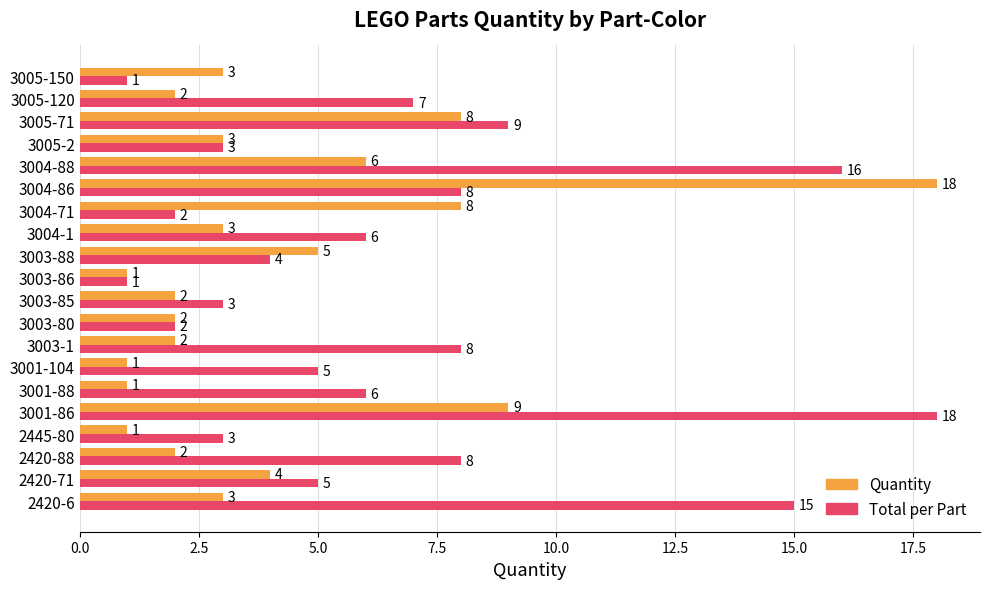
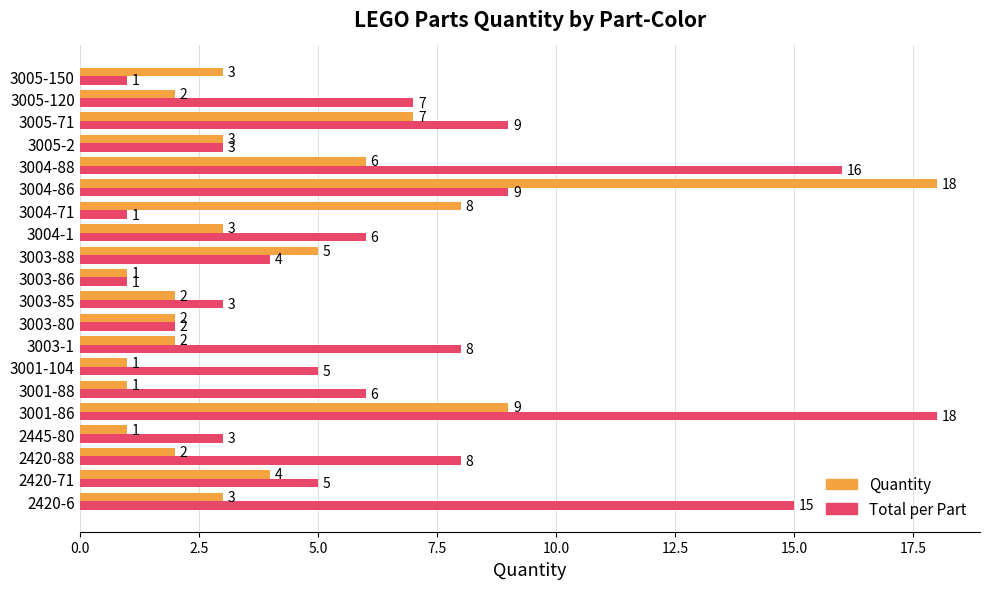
  {
    "Quantity": {
      "3005-150": 3,
      "3005-120": 2,
-     "3005-71": 8,
+     "3005-71": 7,
      "3004-88": 6,
      "3004-86": 18,
      "3004-71": 8,
      "3004-1": 3,
      "3003-88": 5,
      "3003-85": 2,
      "3003-1": 2,
      "3001-104": 1,
      "3001-88": 1,
      "3001-86": 9,
      "2445-80": 1,
      "2420-88": 2,
      "2420-71": 4,
      "2420-6": 3
    },
    "Total per Part": {
      "3005-150": 1,
      "3005-120": 7,
      "3005-71": 9,
      "3004-88": 16,
-     "3004-86": 8,
-     "3004-71": 2,
+     "3004-86": 9,
+     "3004-71": 1,
      "3004-1": 6,
      "3003-88": 4,
      "3003-85": 3,
      "3003-1": 8,
      "3001-104": 5,
      "3001-88": 6,
      "3001-86": 18,
      "2445-80": 3,
      "2420-88": 8,
      "2420-71": 5,
      "2420-6": 15
    }
  }
